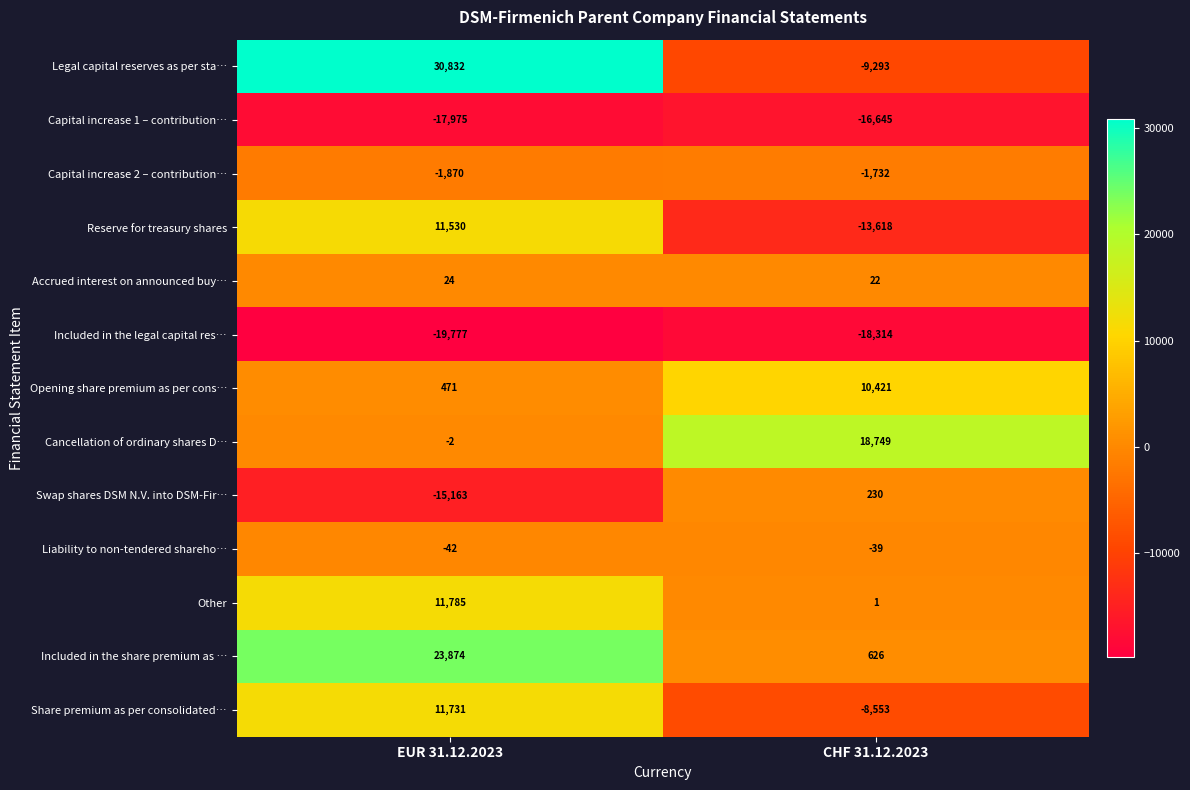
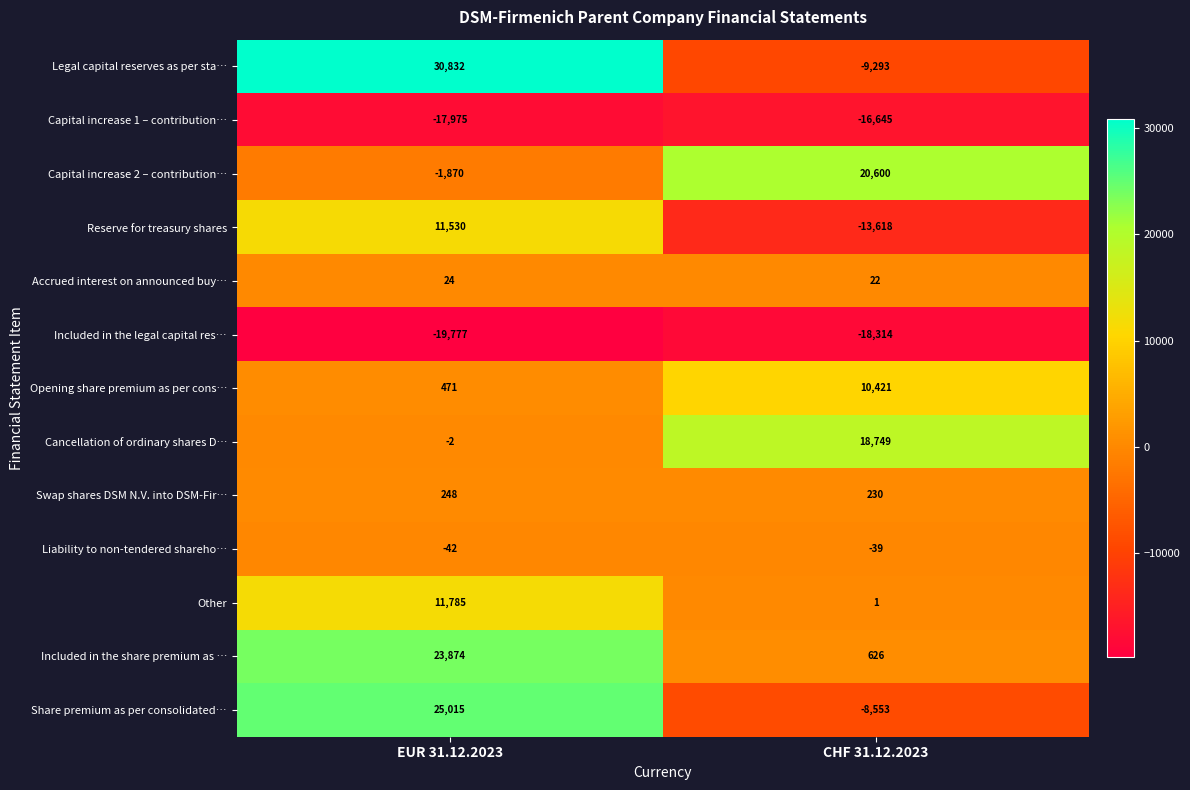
  {
    "Legal capital reserves as per sta…": {
      "EUR 31.12.2023": "30,832",
      "CHF 31.12.2023": "-9,293"
    },
    "Capital increase 1 – contribution…": {
      "EUR 31.12.2023": "-17,975",
      "CHF 31.12.2023": "-16,645"
    },
    "Capital increase 2 – contribution…": {
      "EUR 31.12.2023": "-1,870",
-     "CHF 31.12.2023": "-1,732"
+     "CHF 31.12.2023": "20,600"
    },
    "Reserve for treasury shares": {
      "EUR 31.12.2023": "11,530",
      "CHF 31.12.2023": "-13,618"
    },
    "Accrued interest on announced buy…": {
      "EUR 31.12.2023": "24",
      "CHF 31.12.2023": "22"
    },
    "Included in the legal capital res…": {
      "EUR 31.12.2023": "-19,777",
      "CHF 31.12.2023": "-18,314"
    },
    "Opening share premium as per cons…": {
      "EUR 31.12.2023": "471",
      "CHF 31.12.2023": "10,421"
    },
    "Cancellation of ordinary shares D…": {
      "EUR 31.12.2023": "-2",
      "CHF 31.12.2023": "18,749"
    },
    "Swap shares DSM N.V. into DSM-Fir…": {
-     "EUR 31.12.2023": "-15,163",
+     "EUR 31.12.2023": "248",
      "CHF 31.12.2023": "230"
    },
    "Liability to non-tendered shareho…": {
      "EUR 31.12.2023": "-42",
      "CHF 31.12.2023": "-39"
    },
    "Other": {
      "EUR 31.12.2023": "11,785",
      "CHF 31.12.2023": "1"
    },
    "Included in the share premium as …": {
      "EUR 31.12.2023": "23,874",
      "CHF 31.12.2023": "626"
    },
    "Share premium as per consolidated…": {
-     "EUR 31.12.2023": "11,731",
+     "EUR 31.12.2023": "25,015",
      "CHF 31.12.2023": "-8,553"
    }
  }
